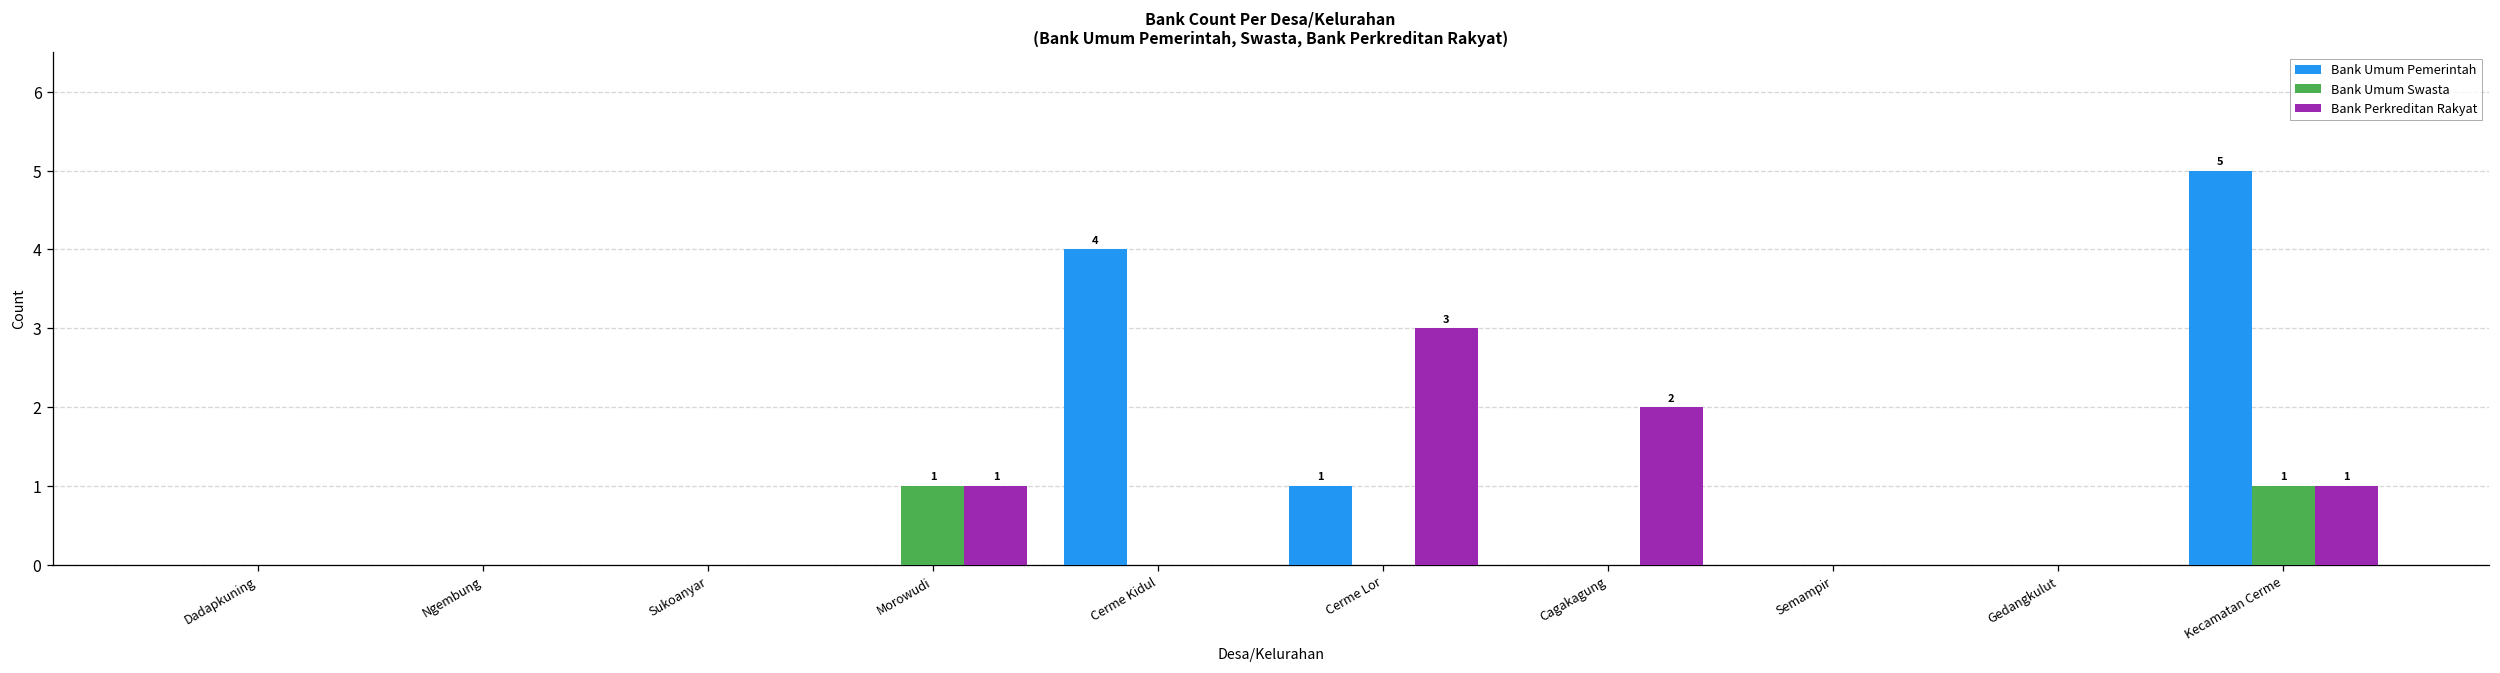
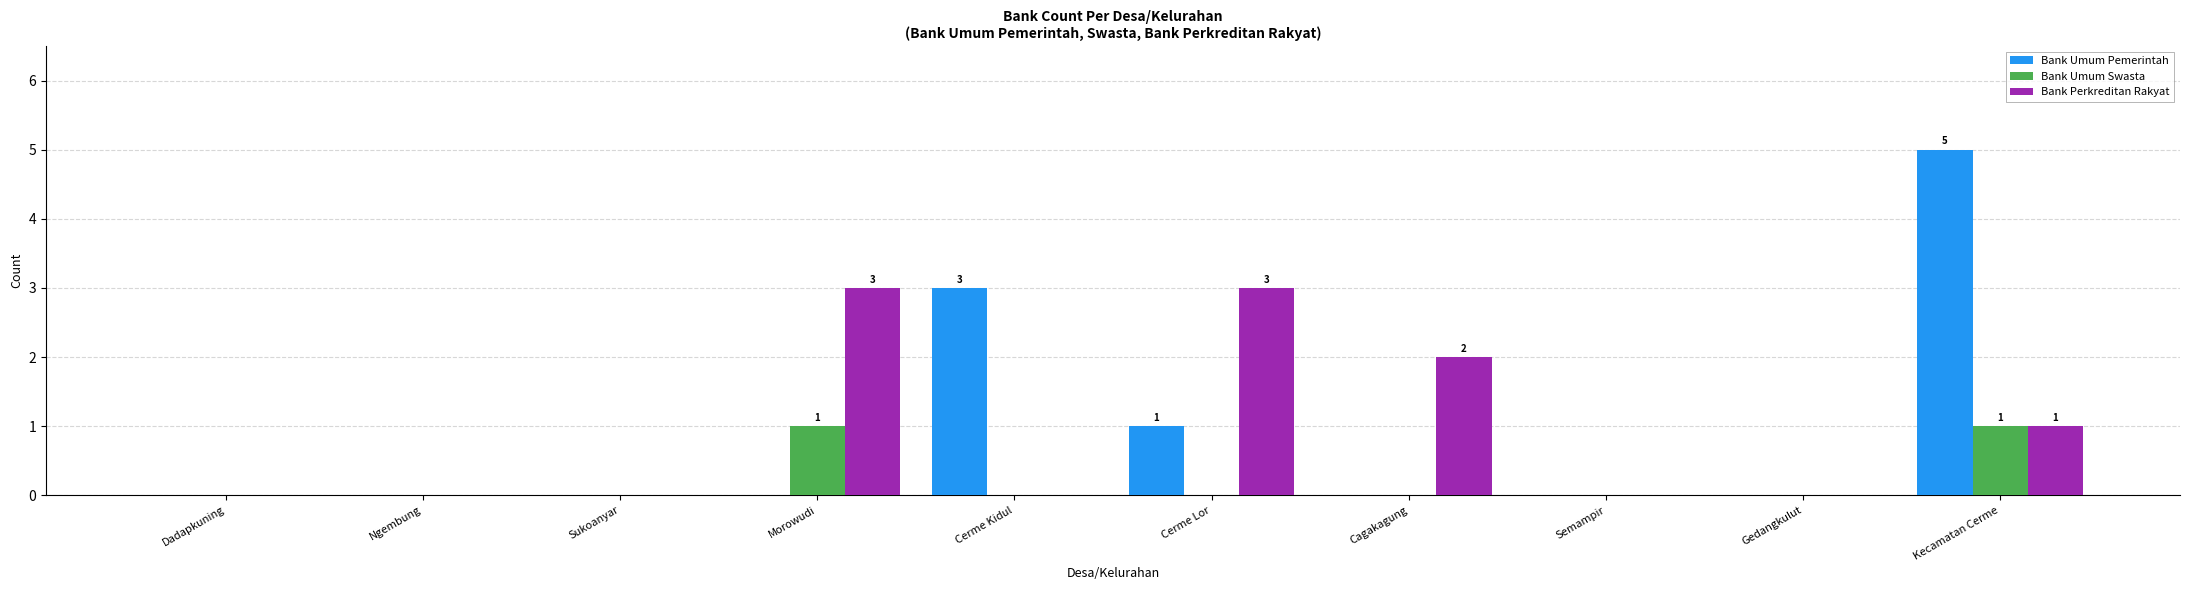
  {
    "Bank Umum Pemerintah": {
-     "Cerme Kidul": 4,
+     "Cerme Kidul": 3,
      "Cerme Lor": 1,
      "Kecamatan Cerme": 5
    },
    "Bank Umum Swasta": {
      "Morowudi": 1,
      "Kecamatan Cerme": 1
    },
    "Bank Perkreditan Rakyat": {
-     "Morowudi": 1,
+     "Morowudi": 3,
      "Cerme Lor": 3,
      "Cagakagung": 2,
      "Kecamatan Cerme": 1
    }
  }
